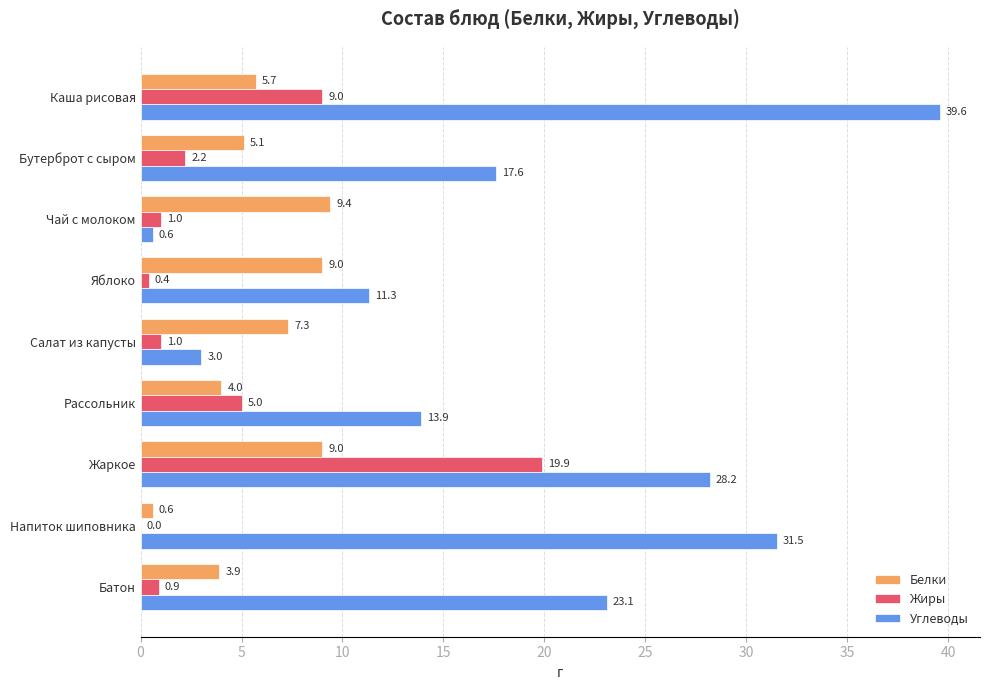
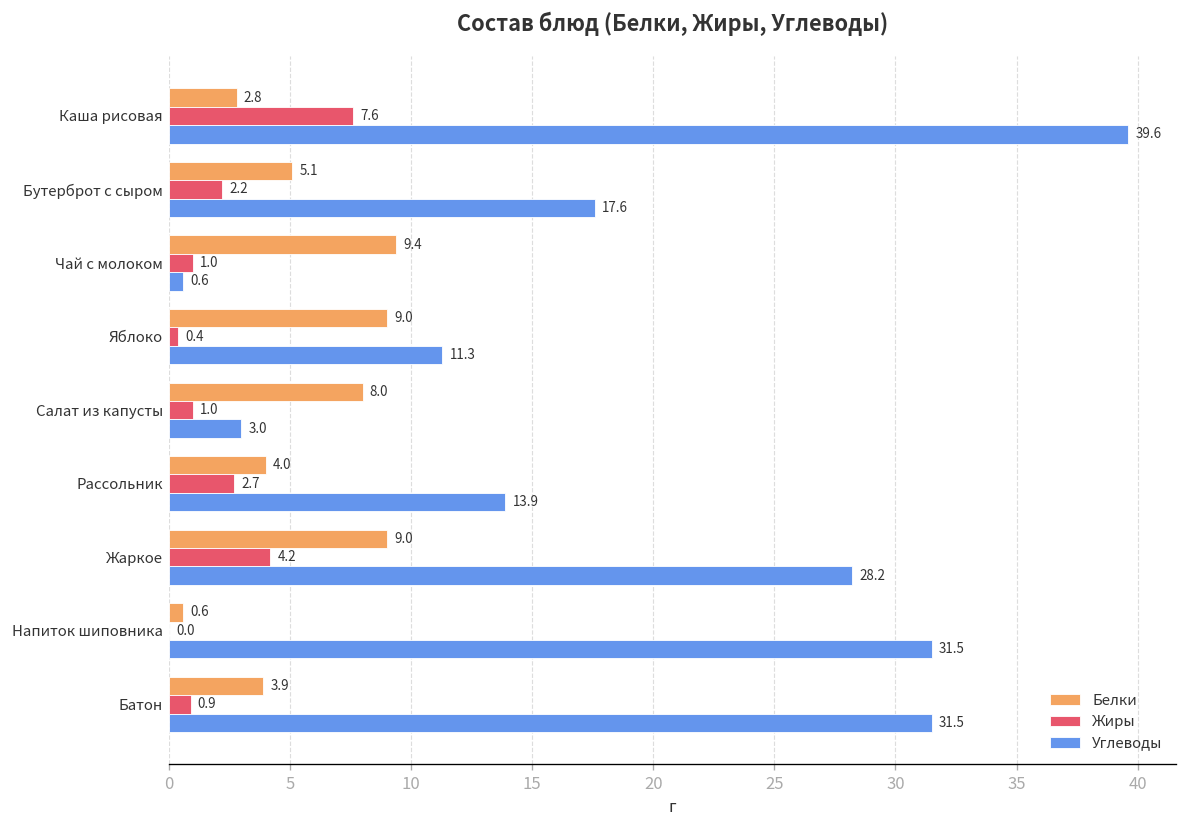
  {
    "Белки": {
-     "Каша рисовая": 5.7,
+     "Каша рисовая": 2.8,
      "Бутерброт с сыром": 5.1,
      "Чай с молоком": 9.4,
      "Яблоко": 9.0,
-     "Салат из капусты": 7.3,
+     "Салат из капусты": 8.0,
      "Рассольник": 4.0,
      "Жаркое": 9.0,
      "Напиток шиповника": 0.6,
      "Батон": 3.9
    },
    "Жиры": {
-     "Каша рисовая": 9.0,
+     "Каша рисовая": 7.6,
      "Бутерброт с сыром": 2.2,
      "Чай с молоком": 1.0,
      "Яблоко": 0.4,
      "Салат из капусты": 1.0,
-     "Рассольник": 5.0,
-     "Жаркое": 19.9,
+     "Рассольник": 2.7,
+     "Жаркое": 4.2,
      "Напиток шиповника": 0.0,
      "Батон": 0.9
    },
    "Углеводы": {
      "Каша рисовая": 39.6,
      "Бутерброт с сыром": 17.6,
      "Чай с молоком": 0.6,
      "Яблоко": 11.3,
      "Салат из капусты": 3.0,
      "Рассольник": 13.9,
      "Жаркое": 28.2,
      "Напиток шиповника": 31.5,
-     "Батон": 23.1
+     "Батон": 31.5
    }
  }
